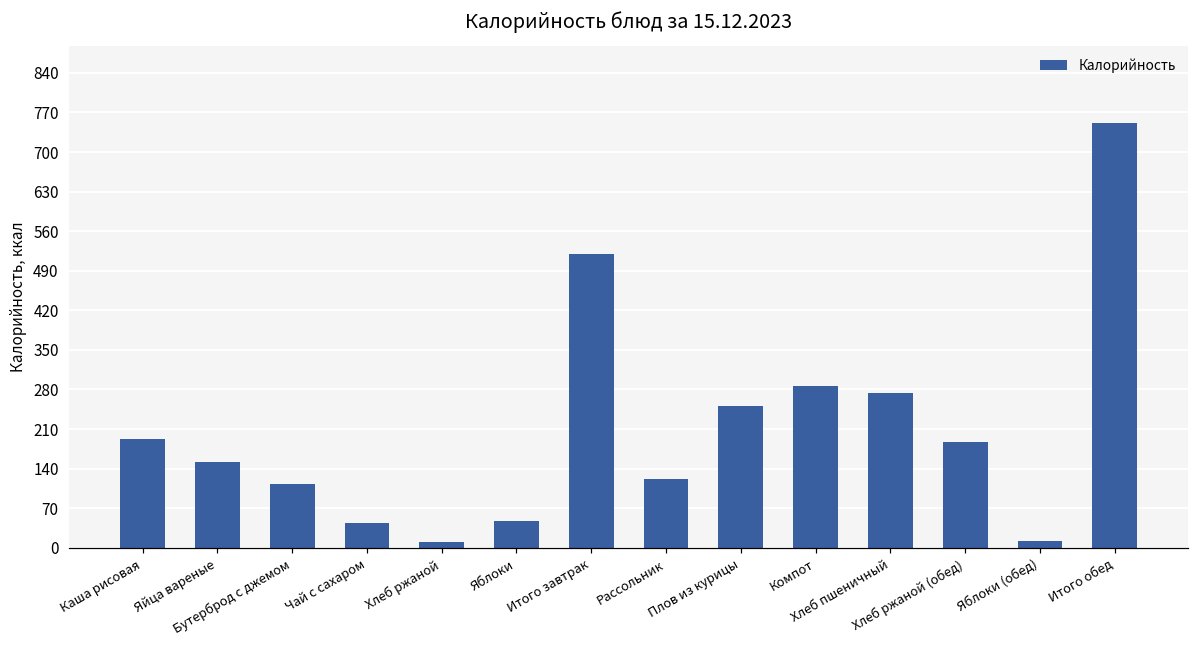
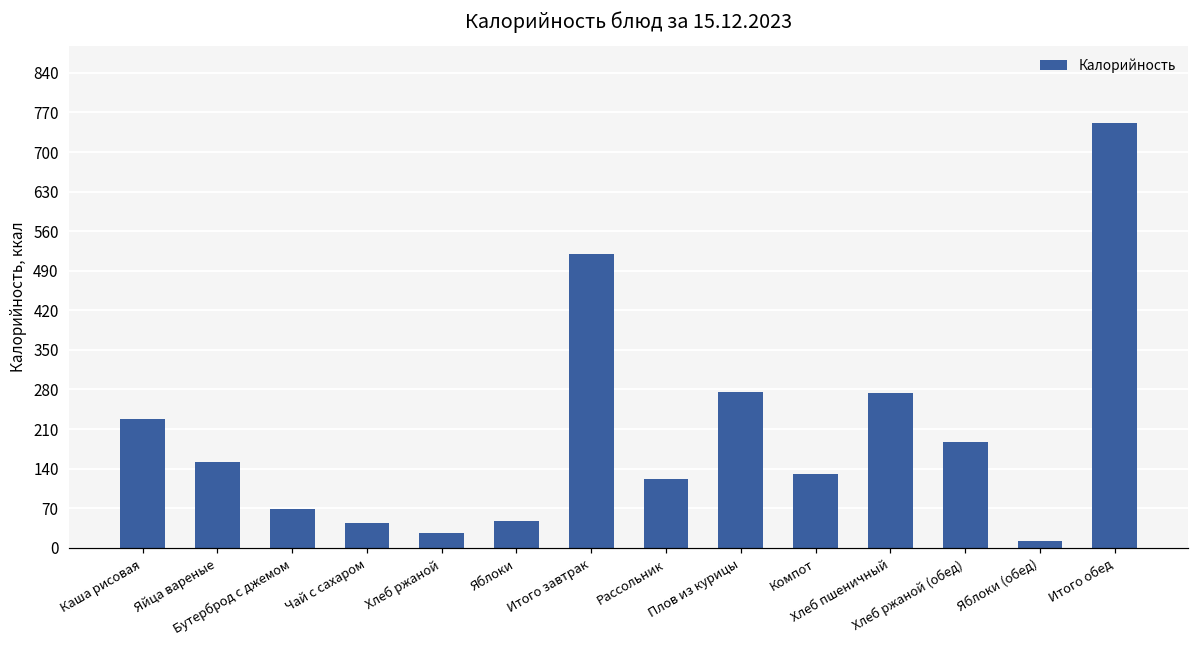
  {
-   "Каша рисовая": 190,
+   "Каша рисовая": 230,
    "Яйца вареные": 150,
-   "Бутерброд с джемом": 110,
+   "Бутерброд с джемом": 70,
    "Чай с сахаром": 40,
-   "Хлеб ржаной": 10,
+   "Хлеб ржаной": 30,
    "Яблоки": 50,
    "Итого завтрак": 520,
    "Рассольник": 120,
-   "Плов из курицы": 250,
-   "Компот": 290,
+   "Плов из курицы": 280,
+   "Компот": 130,
    "Хлеб пшеничный": 270,
    "Хлеб ржаной (обед)": 190,
    "Яблоки (обед)": 10,
    "Итого обед": 750
  }
